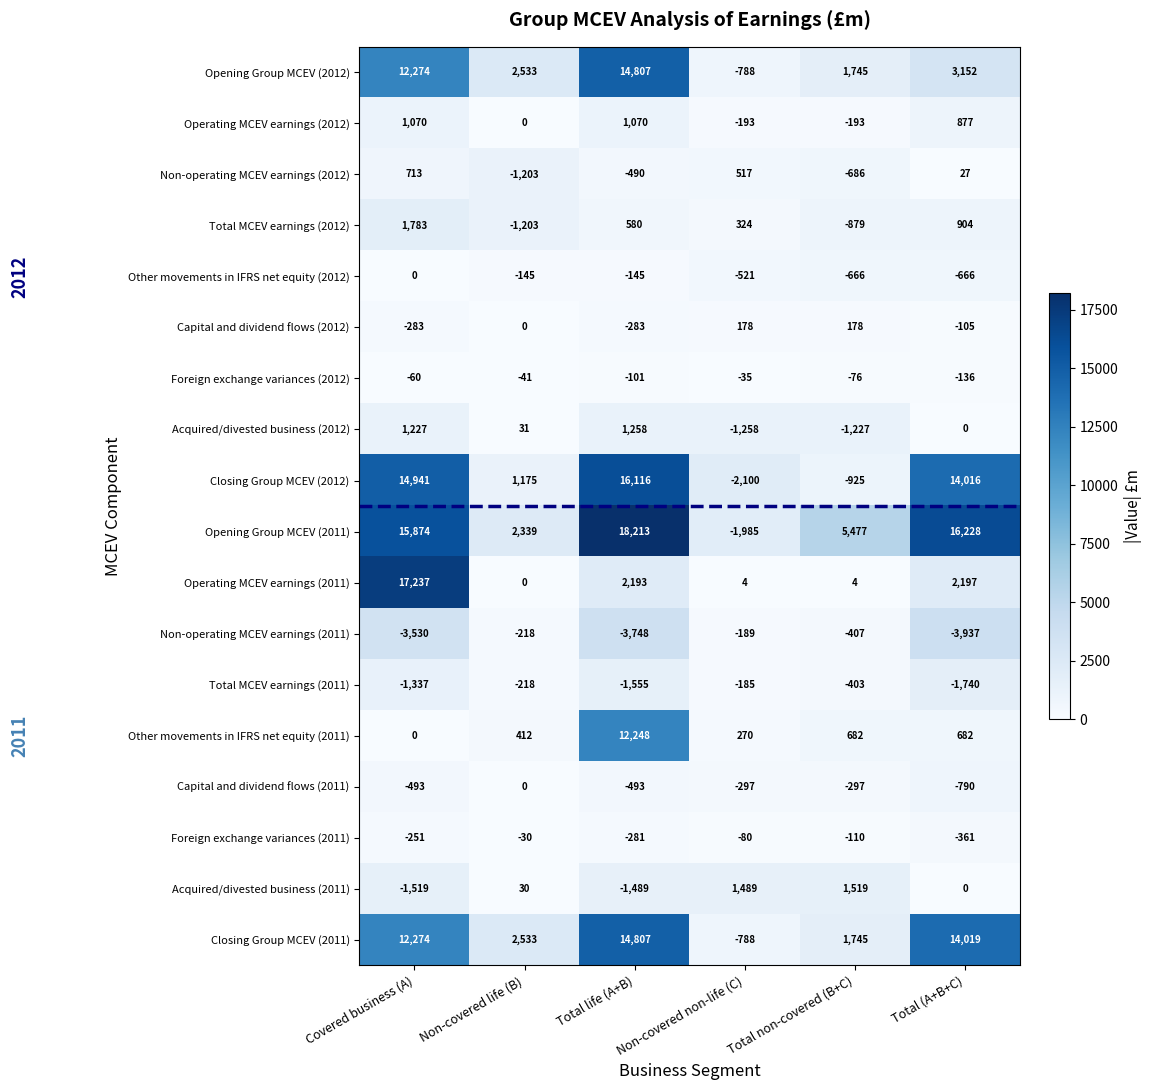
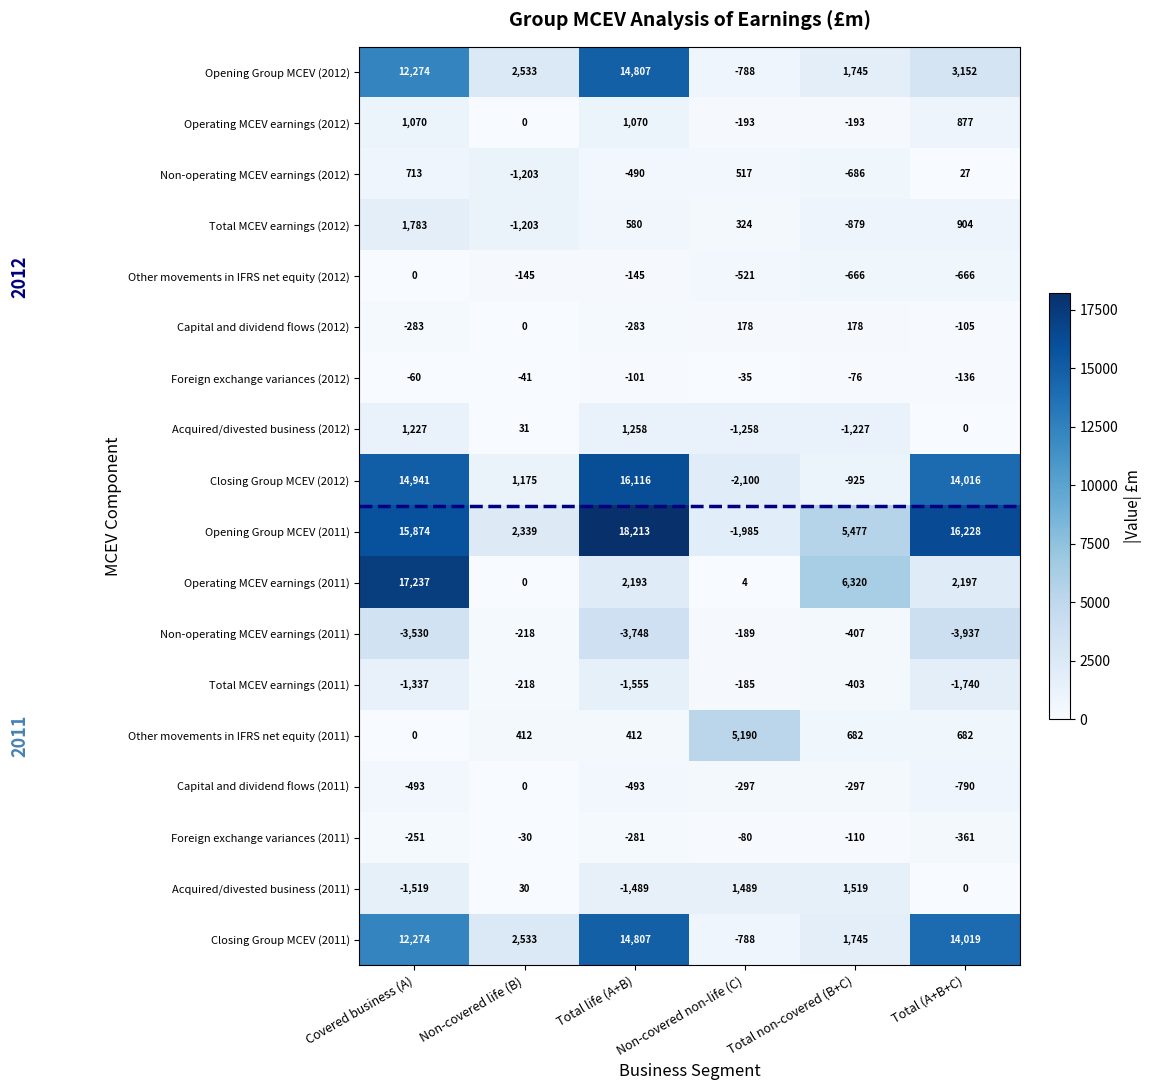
  {
    "Opening Group MCEV (2012)": {
      "Covered business (A)": "12,274",
      "Non-covered life (B)": "2,533",
      "Total life (A+B)": "14,807",
      "Non-covered non-life (C)": "-788",
      "Total non-covered (B+C)": "1,745",
      "Total (A+B+C)": "3,152"
    },
    "Operating MCEV earnings (2012)": {
      "Covered business (A)": "1,070",
      "Non-covered life (B)": "0",
      "Total life (A+B)": "1,070",
      "Non-covered non-life (C)": "-193",
      "Total non-covered (B+C)": "-193",
      "Total (A+B+C)": "877"
    },
    "Non-operating MCEV earnings (2012)": {
      "Covered business (A)": "713",
      "Non-covered life (B)": "-1,203",
      "Total life (A+B)": "-490",
      "Non-covered non-life (C)": "517",
      "Total non-covered (B+C)": "-686",
      "Total (A+B+C)": "27"
    },
    "Total MCEV earnings (2012)": {
      "Covered business (A)": "1,783",
      "Non-covered life (B)": "-1,203",
      "Total life (A+B)": "580",
      "Non-covered non-life (C)": "324",
      "Total non-covered (B+C)": "-879",
      "Total (A+B+C)": "904"
    },
    "Other movements in IFRS net equity (2012)": {
      "Covered business (A)": "0",
      "Non-covered life (B)": "-145",
      "Total life (A+B)": "-145",
      "Non-covered non-life (C)": "-521",
      "Total non-covered (B+C)": "-666",
      "Total (A+B+C)": "-666"
    },
    "Capital and dividend flows (2012)": {
      "Covered business (A)": "-283",
      "Non-covered life (B)": "0",
      "Total life (A+B)": "-283",
      "Non-covered non-life (C)": "178",
      "Total non-covered (B+C)": "178",
      "Total (A+B+C)": "-105"
    },
    "Foreign exchange variances (2012)": {
      "Covered business (A)": "-60",
      "Non-covered life (B)": "-41",
      "Total life (A+B)": "-101",
      "Non-covered non-life (C)": "-35",
      "Total non-covered (B+C)": "-76",
      "Total (A+B+C)": "-136"
    },
    "Acquired/divested business (2012)": {
      "Covered business (A)": "1,227",
      "Non-covered life (B)": "31",
      "Total life (A+B)": "1,258",
      "Non-covered non-life (C)": "-1,258",
      "Total non-covered (B+C)": "-1,227",
      "Total (A+B+C)": "0"
    },
    "Closing Group MCEV (2012)": {
      "Covered business (A)": "14,941",
      "Non-covered life (B)": "1,175",
      "Total life (A+B)": "16,116",
      "Non-covered non-life (C)": "-2,100",
      "Total non-covered (B+C)": "-925",
      "Total (A+B+C)": "14,016"
    },
    "Opening Group MCEV (2011)": {
      "Covered business (A)": "15,874",
      "Non-covered life (B)": "2,339",
      "Total life (A+B)": "18,213",
      "Non-covered non-life (C)": "-1,985",
      "Total non-covered (B+C)": "5,477",
      "Total (A+B+C)": "16,228"
    },
    "Operating MCEV earnings (2011)": {
      "Covered business (A)": "17,237",
      "Non-covered life (B)": "0",
      "Total life (A+B)": "2,193",
      "Non-covered non-life (C)": "4",
-     "Total non-covered (B+C)": "4",
+     "Total non-covered (B+C)": "6,320",
      "Total (A+B+C)": "2,197"
    },
    "Non-operating MCEV earnings (2011)": {
      "Covered business (A)": "-3,530",
      "Non-covered life (B)": "-218",
      "Total life (A+B)": "-3,748",
      "Non-covered non-life (C)": "-189",
      "Total non-covered (B+C)": "-407",
      "Total (A+B+C)": "-3,937"
    },
    "Total MCEV earnings (2011)": {
      "Covered business (A)": "-1,337",
      "Non-covered life (B)": "-218",
      "Total life (A+B)": "-1,555",
      "Non-covered non-life (C)": "-185",
      "Total non-covered (B+C)": "-403",
      "Total (A+B+C)": "-1,740"
    },
    "Other movements in IFRS net equity (2011)": {
      "Covered business (A)": "0",
      "Non-covered life (B)": "412",
-     "Total life (A+B)": "12,248",
-     "Non-covered non-life (C)": "270",
+     "Total life (A+B)": "412",
+     "Non-covered non-life (C)": "5,190",
      "Total non-covered (B+C)": "682",
      "Total (A+B+C)": "682"
    },
    "Capital and dividend flows (2011)": {
      "Covered business (A)": "-493",
      "Non-covered life (B)": "0",
      "Total life (A+B)": "-493",
      "Non-covered non-life (C)": "-297",
      "Total non-covered (B+C)": "-297",
      "Total (A+B+C)": "-790"
    },
    "Foreign exchange variances (2011)": {
      "Covered business (A)": "-251",
      "Non-covered life (B)": "-30",
      "Total life (A+B)": "-281",
      "Non-covered non-life (C)": "-80",
      "Total non-covered (B+C)": "-110",
      "Total (A+B+C)": "-361"
    },
    "Acquired/divested business (2011)": {
      "Covered business (A)": "-1,519",
      "Non-covered life (B)": "30",
      "Total life (A+B)": "-1,489",
      "Non-covered non-life (C)": "1,489",
      "Total non-covered (B+C)": "1,519",
      "Total (A+B+C)": "0"
    },
    "Closing Group MCEV (2011)": {
      "Covered business (A)": "12,274",
      "Non-covered life (B)": "2,533",
      "Total life (A+B)": "14,807",
      "Non-covered non-life (C)": "-788",
      "Total non-covered (B+C)": "1,745",
      "Total (A+B+C)": "14,019"
    }
  }
